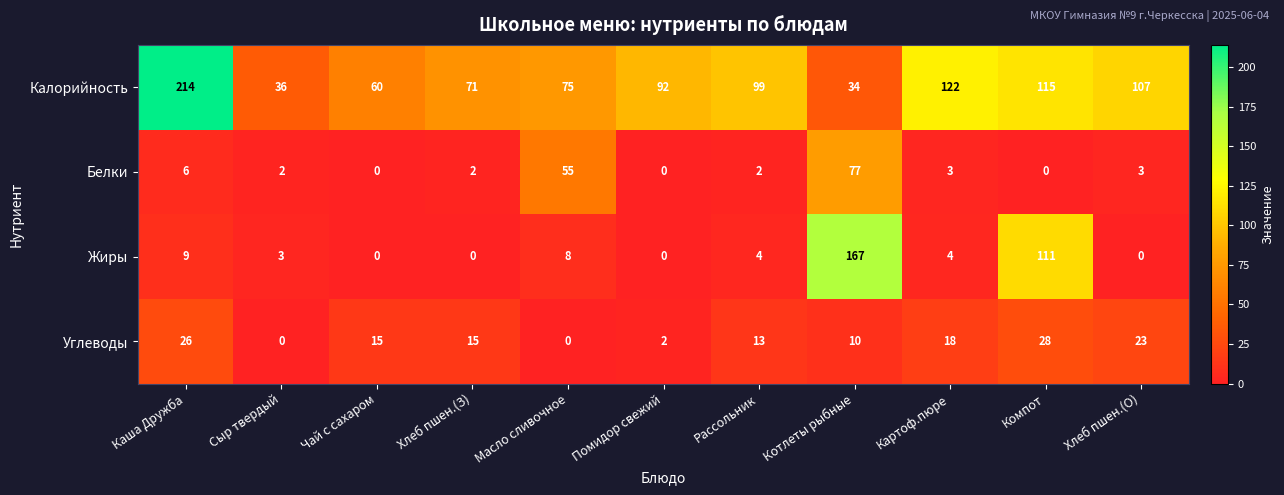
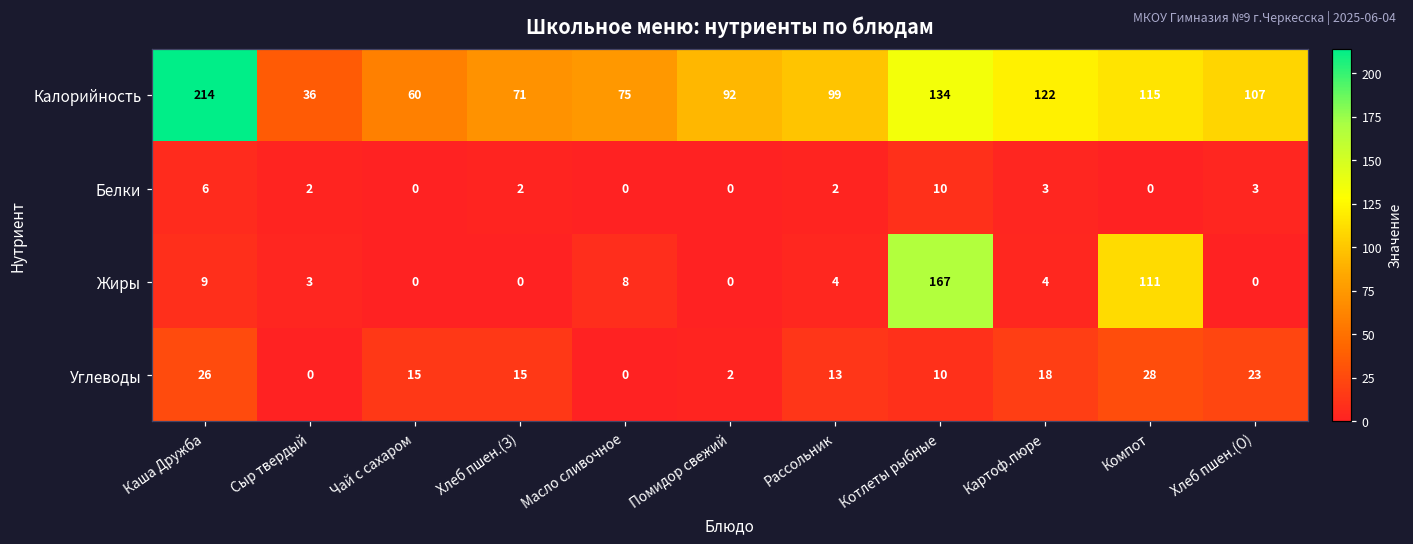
  {
    "Калорийность": {
      "Каша Дружба": 214,
      "Сыр твердый": 36,
      "Чай с сахаром": 60,
      "Хлеб пшен.(З)": 71,
      "Масло сливочное": 75,
      "Помидор свежий": 92,
      "Рассольник": 99,
-     "Котлеты рыбные": 34,
+     "Котлеты рыбные": 134,
      "Картоф.пюре": 122,
      "Компот": 115,
      "Хлеб пшен.(О)": 107
    },
    "Белки": {
      "Каша Дружба": 6,
      "Сыр твердый": 2,
      "Чай с сахаром": 0,
      "Хлеб пшен.(З)": 2,
-     "Масло сливочное": 55,
+     "Масло сливочное": 0,
      "Помидор свежий": 0,
      "Рассольник": 2,
-     "Котлеты рыбные": 77,
+     "Котлеты рыбные": 10,
      "Картоф.пюре": 3,
      "Компот": 0,
      "Хлеб пшен.(О)": 3
    },
    "Жиры": {
      "Каша Дружба": 9,
      "Сыр твердый": 3,
      "Чай с сахаром": 0,
      "Хлеб пшен.(З)": 0,
      "Масло сливочное": 8,
      "Помидор свежий": 0,
      "Рассольник": 4,
      "Котлеты рыбные": 167,
      "Картоф.пюре": 4,
      "Компот": 111,
      "Хлеб пшен.(О)": 0
    },
    "Углеводы": {
      "Каша Дружба": 26,
      "Сыр твердый": 0,
      "Чай с сахаром": 15,
      "Хлеб пшен.(З)": 15,
      "Масло сливочное": 0,
      "Помидор свежий": 2,
      "Рассольник": 13,
      "Котлеты рыбные": 10,
      "Картоф.пюре": 18,
      "Компот": 28,
      "Хлеб пшен.(О)": 23
    }
  }
